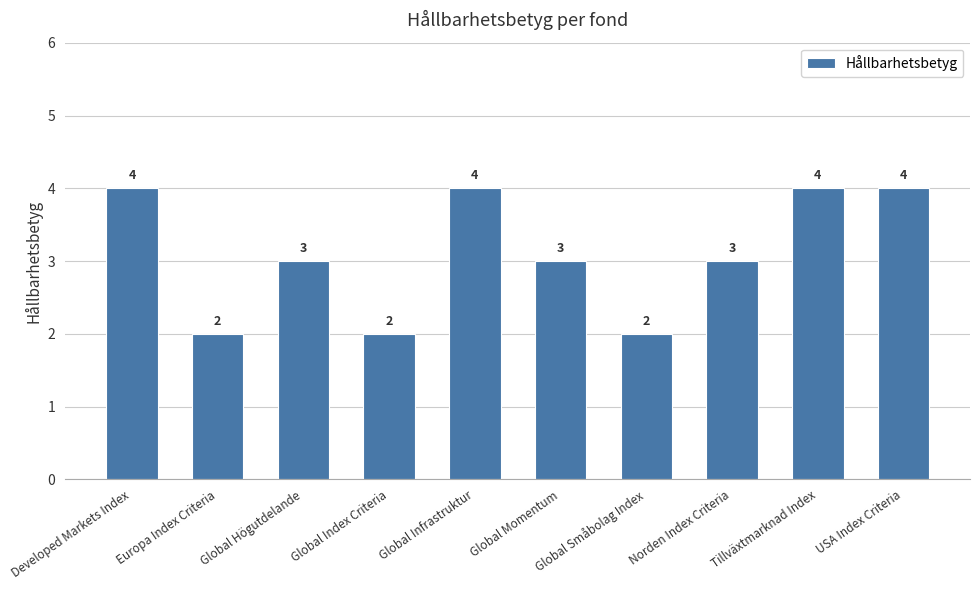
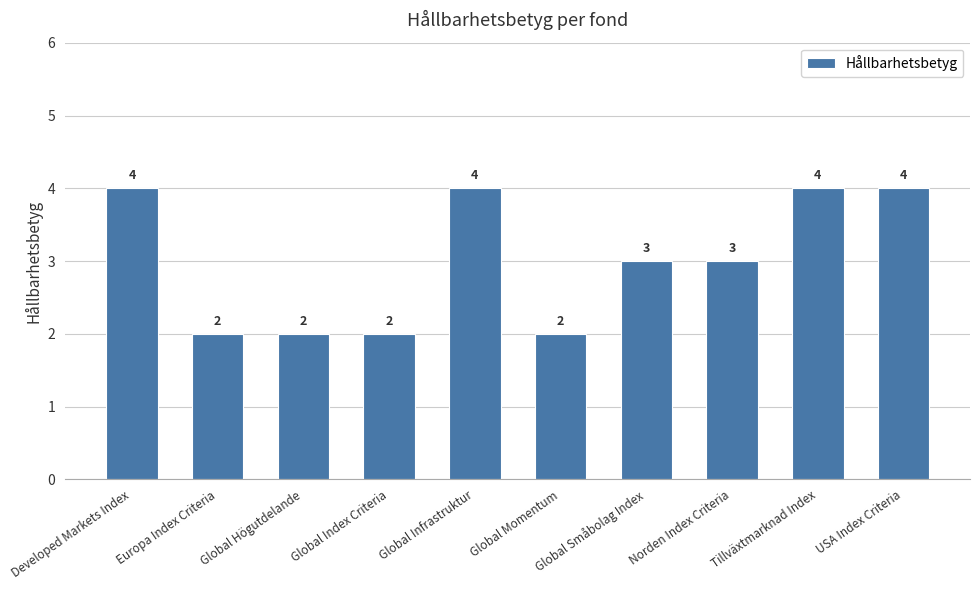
  {
    "Developed Markets Index": 4,
    "Europa Index Criteria": 2,
-   "Global Högutdelande": 3,
+   "Global Högutdelande": 2,
    "Global Index Criteria": 2,
    "Global Infrastruktur": 4,
-   "Global Momentum": 3,
-   "Global Småbolag Index": 2,
+   "Global Momentum": 2,
+   "Global Småbolag Index": 3,
    "Norden Index Criteria": 3,
    "Tillväxtmarknad Index": 4,
    "USA Index Criteria": 4
  }
